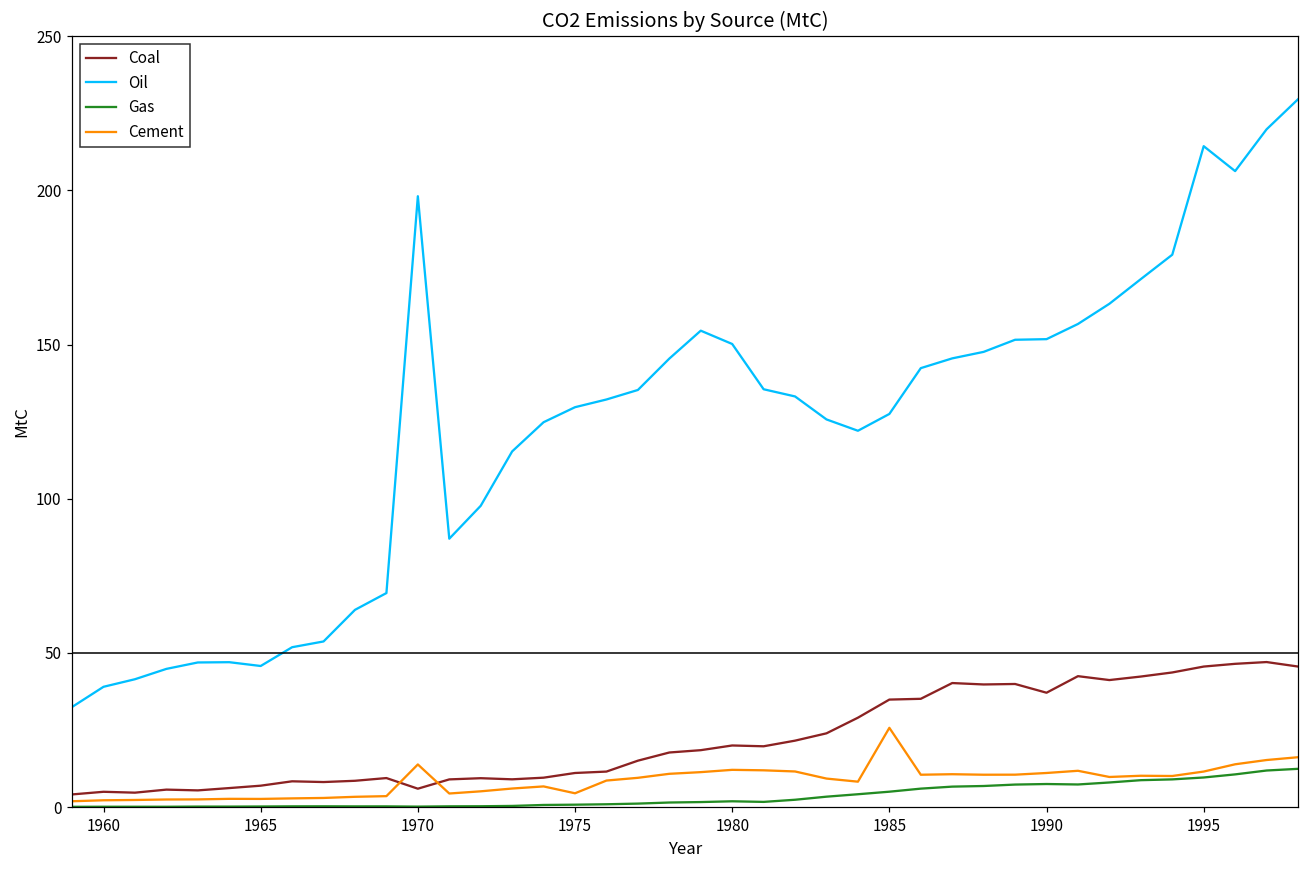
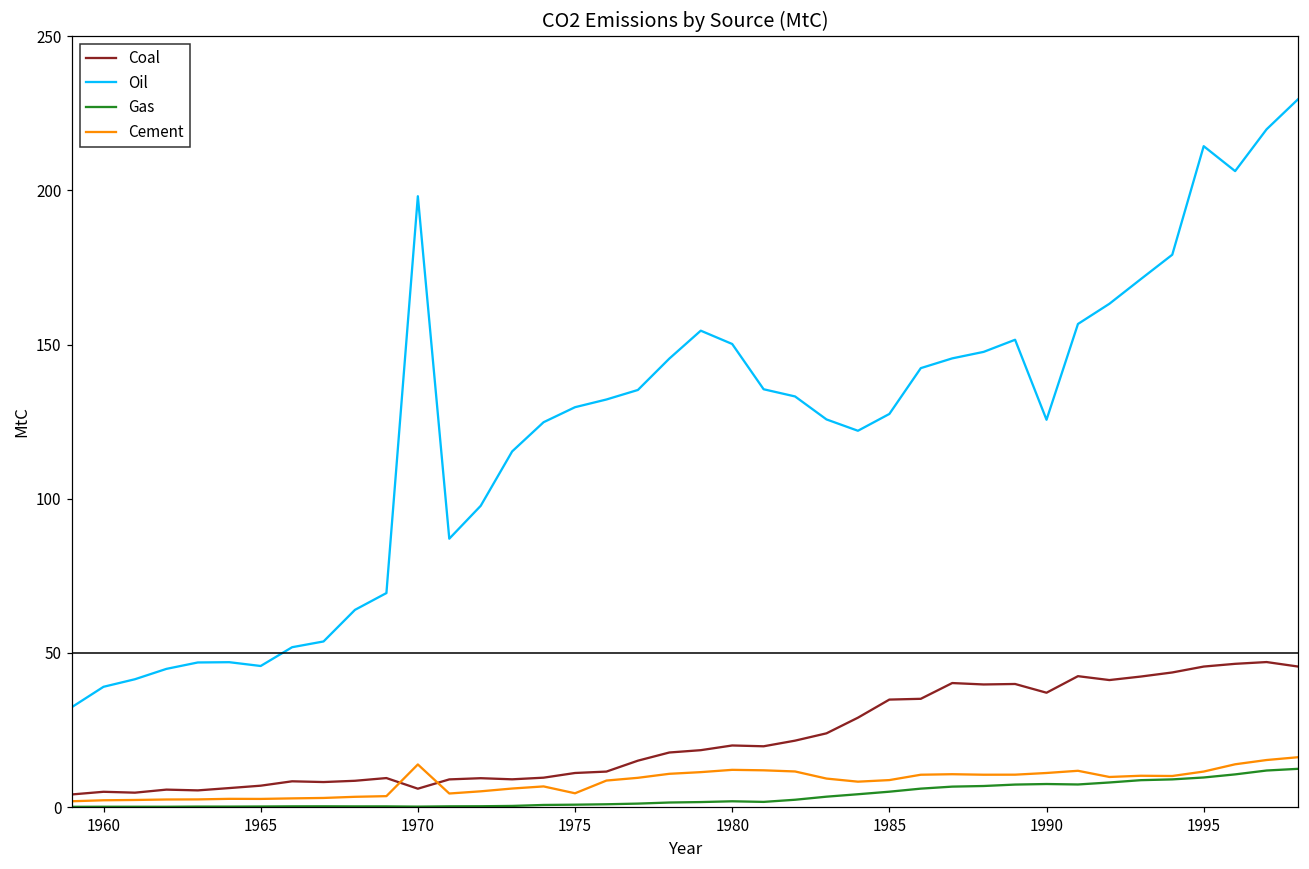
  {
    "Coal": {
      "1960": 5,
      "1965": 7,
      "1970": 6,
      "1975": 11,
      "1980": 20,
      "1985": 35,
      "1990": 37,
      "1995": 46
    },
    "Oil": {
      "1960": 39,
      "1965": 46,
      "1970": 198,
      "1975": 130,
      "1980": 150,
      "1985": 128,
-     "1990": 152,
+     "1990": 126,
      "1995": 214
    },
    "Gas": {
      "1960": 0,
      "1965": 0,
      "1970": 0,
      "1975": 1,
      "1980": 2,
      "1985": 5,
      "1990": 7,
      "1995": 10
    },
    "Cement": {
      "1960": 2,
      "1965": 3,
      "1970": 14,
      "1975": 4,
      "1980": 12,
-     "1985": 26,
+     "1985": 9,
      "1990": 11,
      "1995": 12
    }
  }
